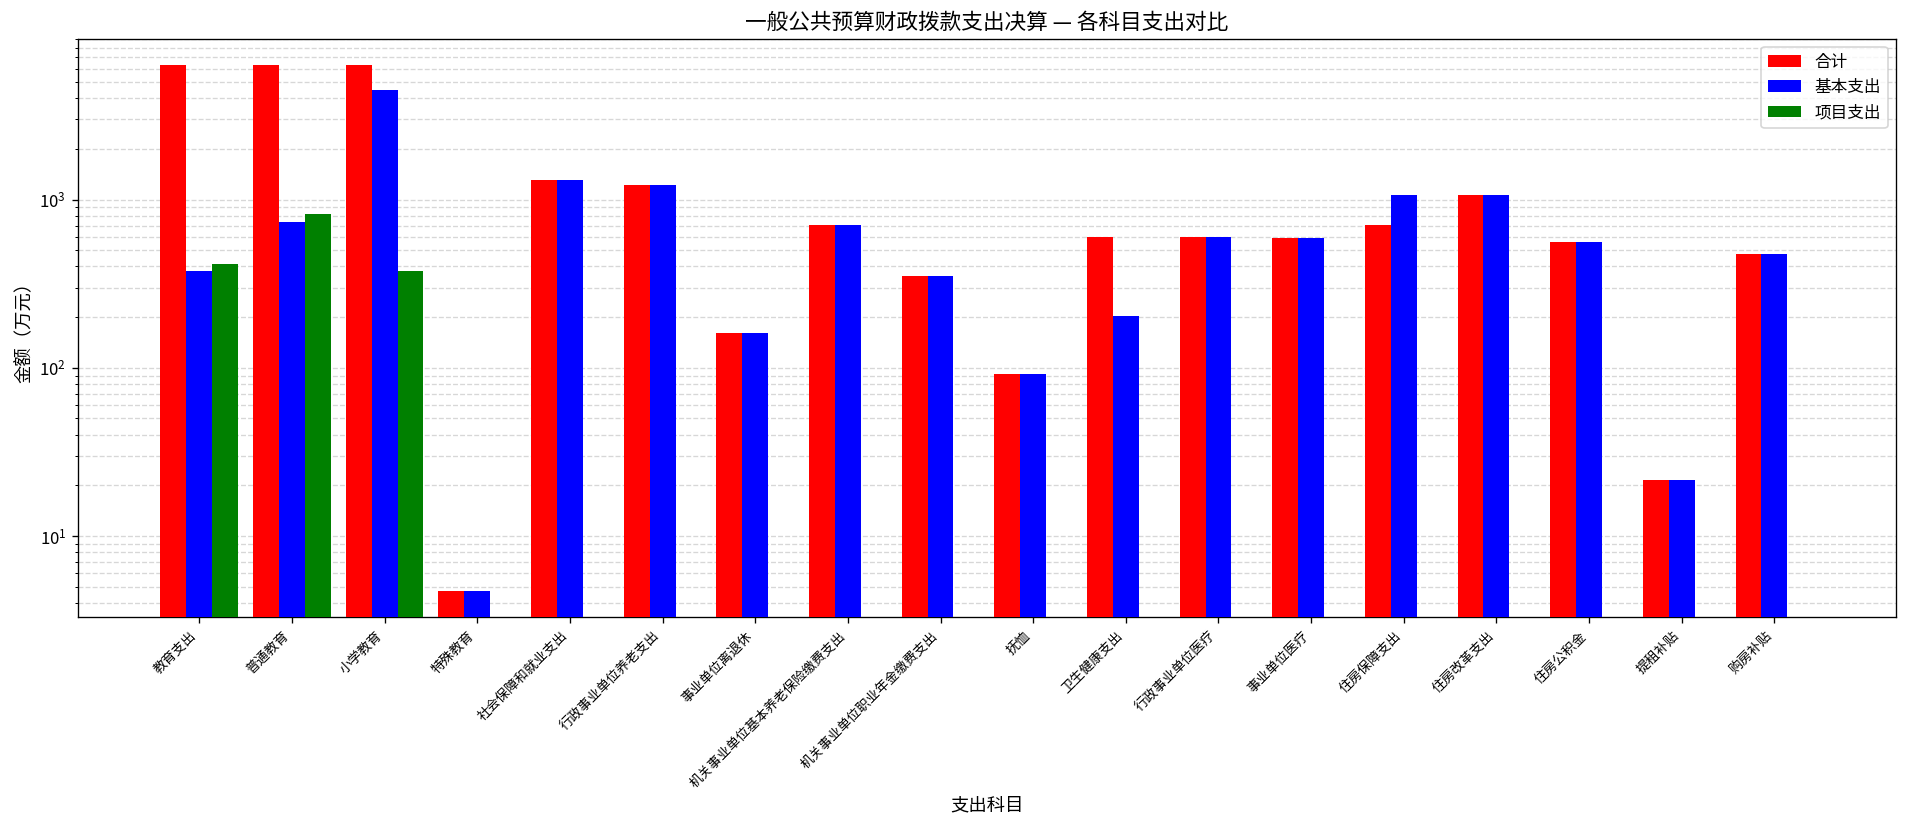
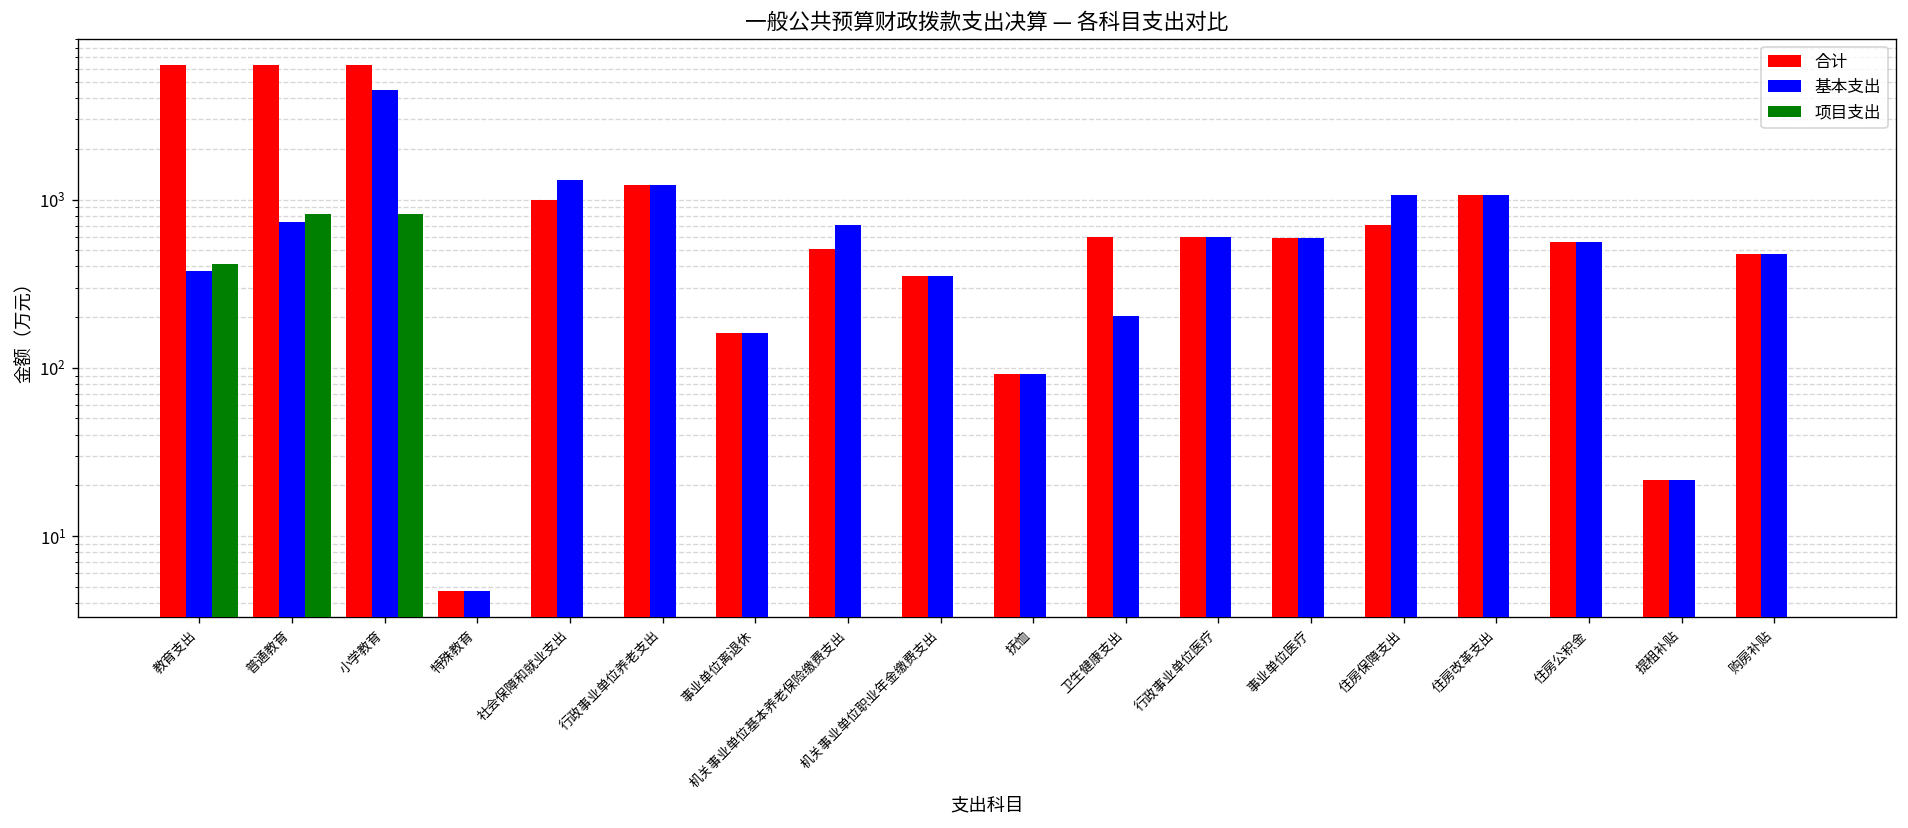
  {
    "合计": {
      "教育支出": 6000,
      "普通教育": 6000,
      "小学教育": 6000,
      "特殊教育": 4.7,
-     "社会保障和就业支出": 1300,
+     "社会保障和就业支出": 1000,
      "行政事业单位养老支出": 1200,
      "事业单位离退休": 160,
-     "机关事业单位基本养老保险缴费支出": 700,
+     "机关事业单位基本养老保险缴费支出": 510,
      "机关事业单位职业年金缴费支出": 350,
      "抚恤": 90,
      "卫生健康支出": 600,
      "行政事业单位医疗": 600,
      "事业单位医疗": 590,
      "住房保障支出": 700,
      "住房改革支出": 1100,
      "住房公积金": 560,
      "提租补贴": 22,
      "购房补贴": 470
    },
    "基本支出": {
      "教育支出": 380,
      "普通教育": 700,
      "小学教育": 4500,
      "特殊教育": 4.7,
      "社会保障和就业支出": 1300,
      "行政事业单位养老支出": 1200,
      "事业单位离退休": 160,
      "机关事业单位基本养老保险缴费支出": 700,
      "机关事业单位职业年金缴费支出": 350,
      "抚恤": 90,
      "卫生健康支出": 200,
      "行政事业单位医疗": 600,
      "事业单位医疗": 590,
      "住房保障支出": 1100,
      "住房改革支出": 1100,
      "住房公积金": 560,
      "提租补贴": 22,
      "购房补贴": 470
    },
    "项目支出": {
      "教育支出": 410,
      "普通教育": 800,
-     "小学教育": 370
+     "小学教育": 800
    }
  }
